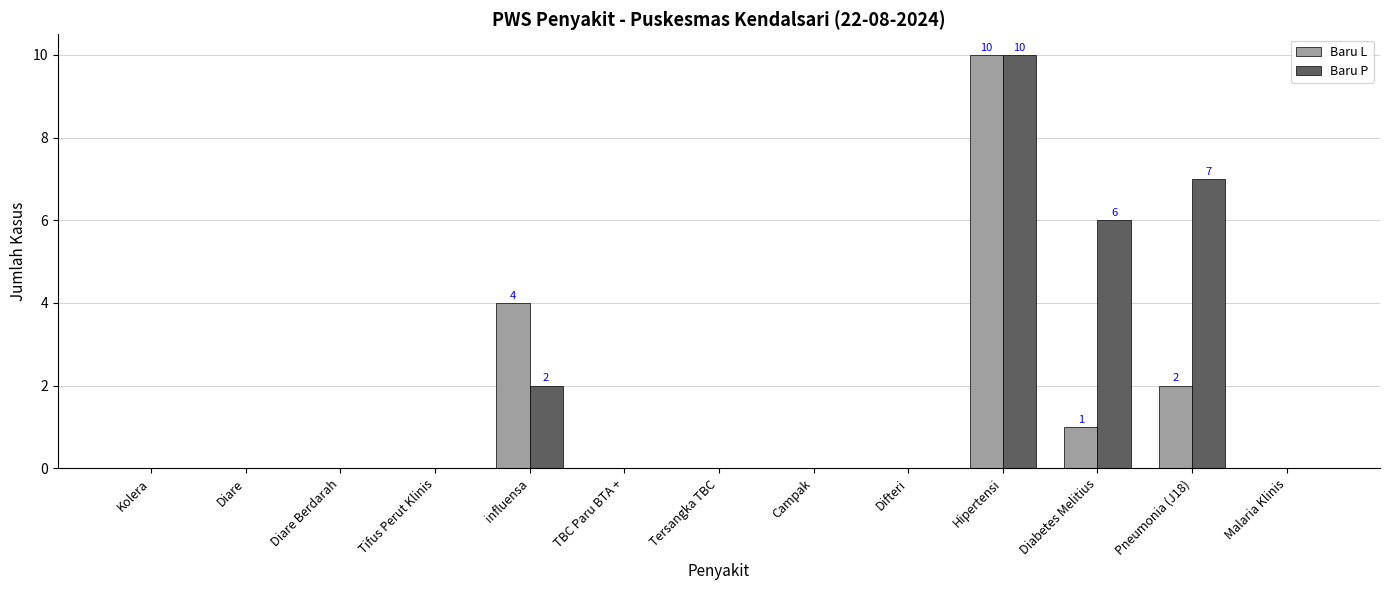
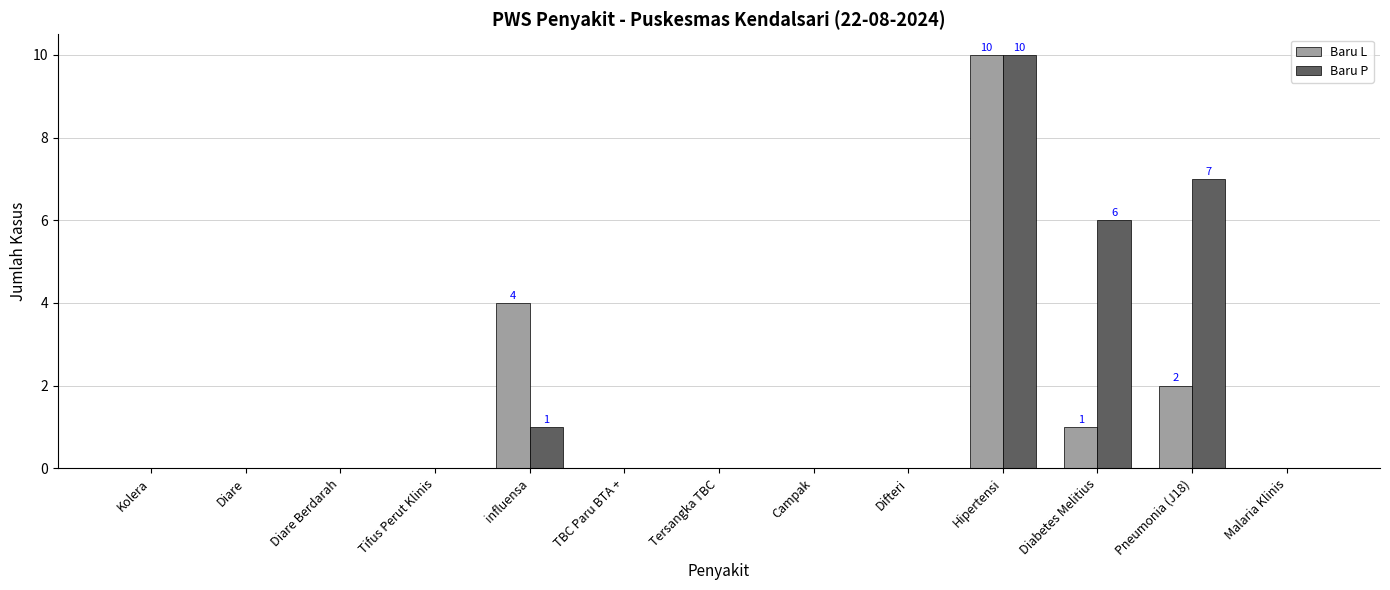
  {
    "Baru L": {
      "influensa": 4,
      "Hipertensi": 10,
      "Diabetes Melitius": 1,
      "Pneumonia (J18)": 2
    },
    "Baru P": {
-     "influensa": 2,
+     "influensa": 1,
      "Hipertensi": 10,
      "Diabetes Melitius": 6,
      "Pneumonia (J18)": 7
    }
  }
